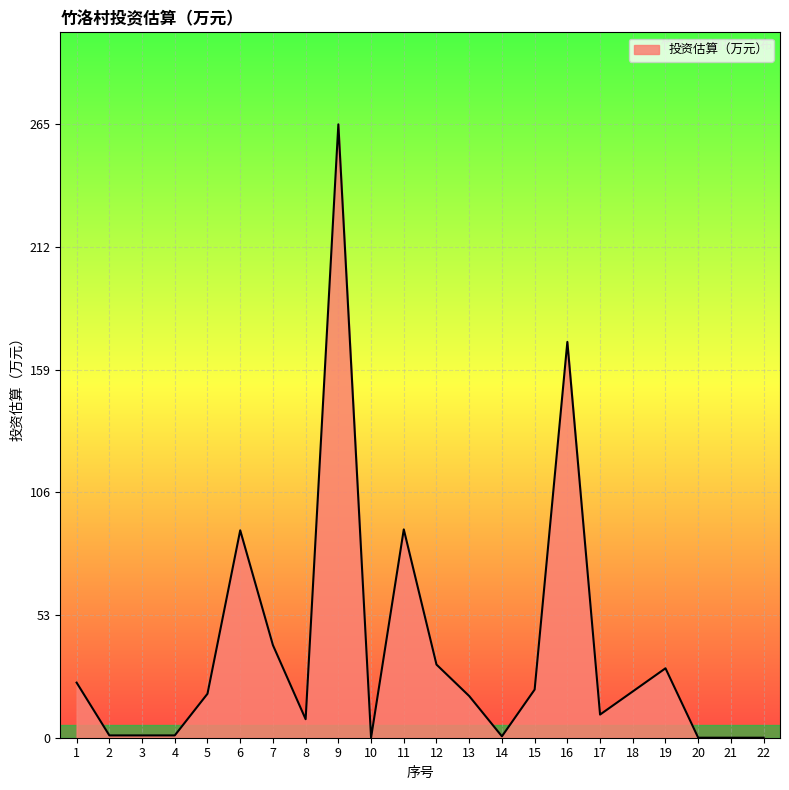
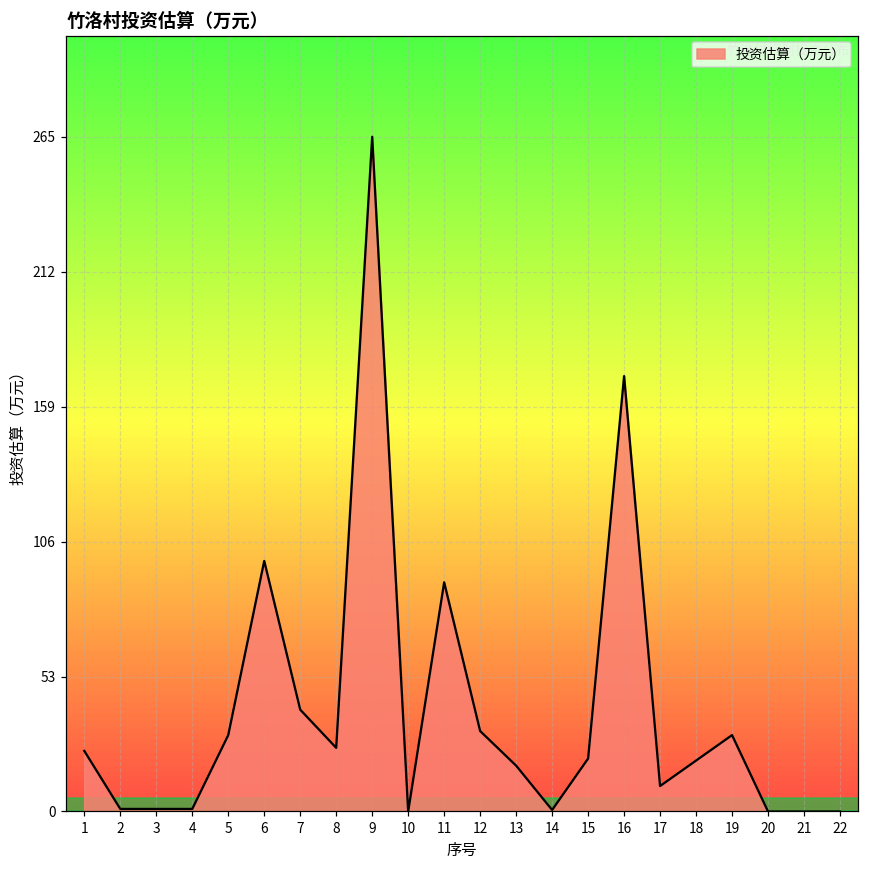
  {
    "1": 24,
-   "5": 19,
-   "6": 90,
+   "5": 30,
+   "6": 98,
    "7": 40,
-   "8": 8,
+   "8": 25,
    "9": 265,
    "11": 90,
    "12": 32,
    "13": 18,
    "15": 21,
    "16": 171,
    "17": 10,
    "18": 20,
    "19": 30
  }
